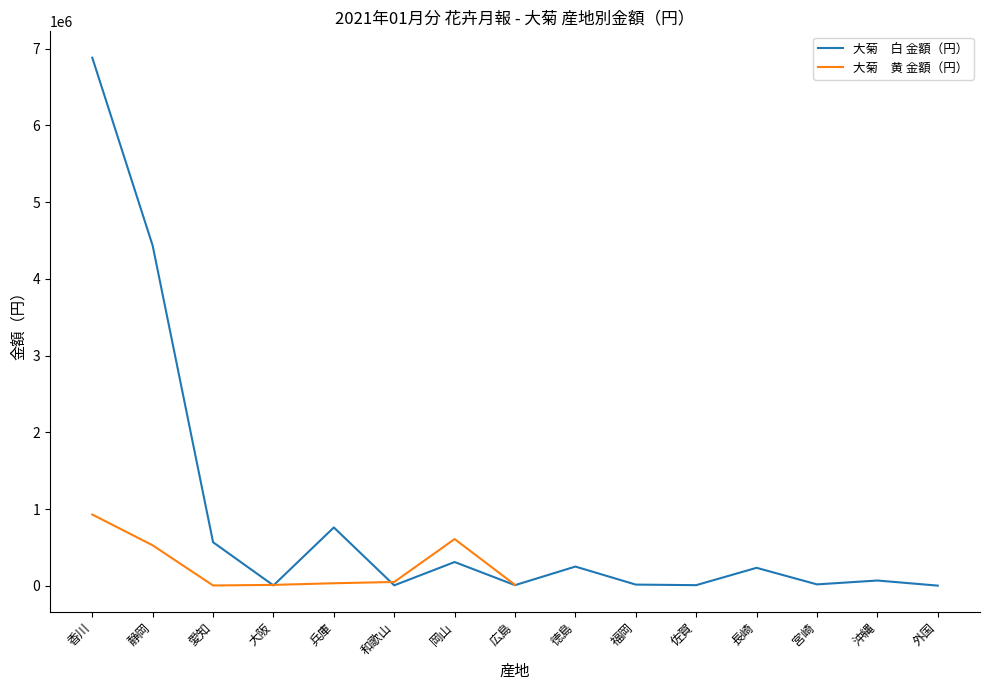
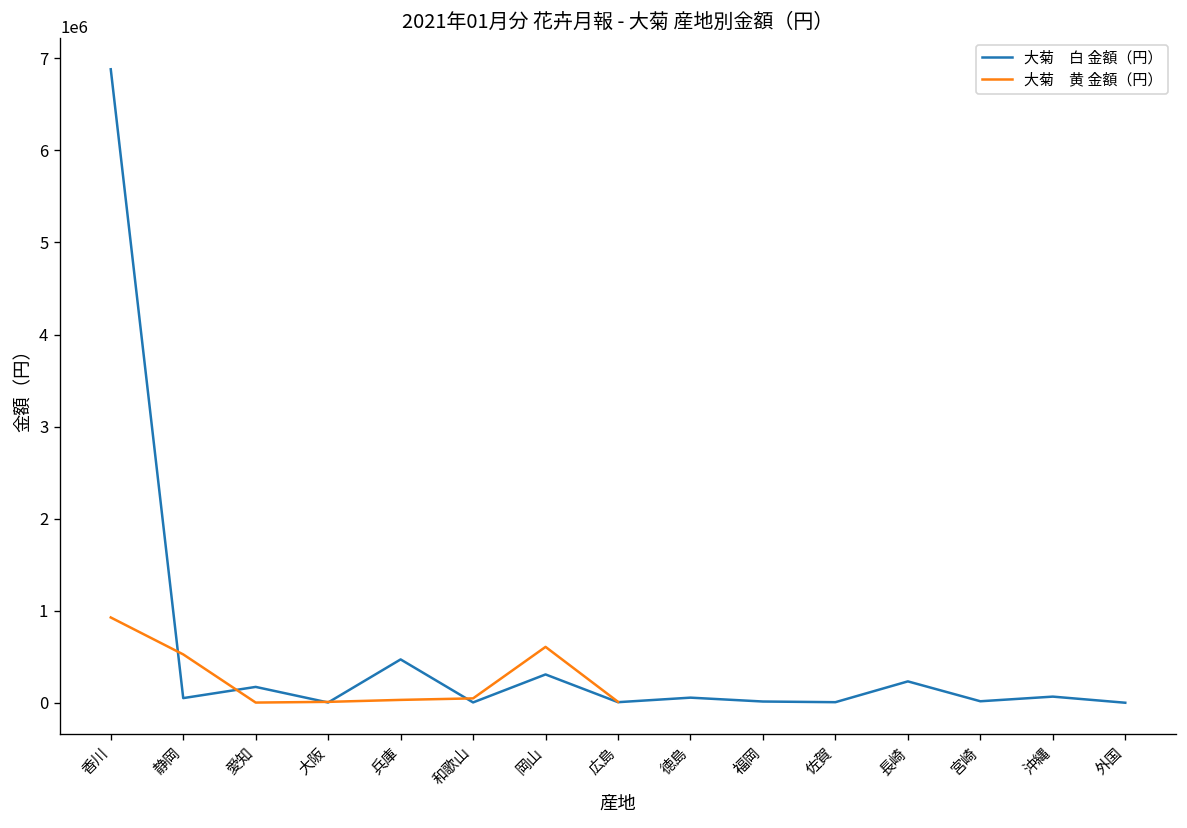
  {
    "大菊 白 金額（円）": {
      "香川": 6900000,
-     "静岡": 4400000,
-     "愛知": 600000,
-     "兵庫": 800000,
+     "静岡": 100000,
+     "愛知": 200000,
+     "兵庫": 500000,
      "和歌山": 0,
      "岡山": 300000,
-     "徳島": 200000,
+     "徳島": 100000,
      "福岡": 0,
      "佐賀": 0,
      "長崎": 200000,
      "宮崎": 0,
      "沖縄": 100000,
      "外国": 0
    },
    "大菊 黄 金額（円）": {
      "香川": 900000,
      "静岡": 500000,
      "愛知": 0,
      "兵庫": 0,
      "和歌山": 0,
      "岡山": 600000
    }
  }
